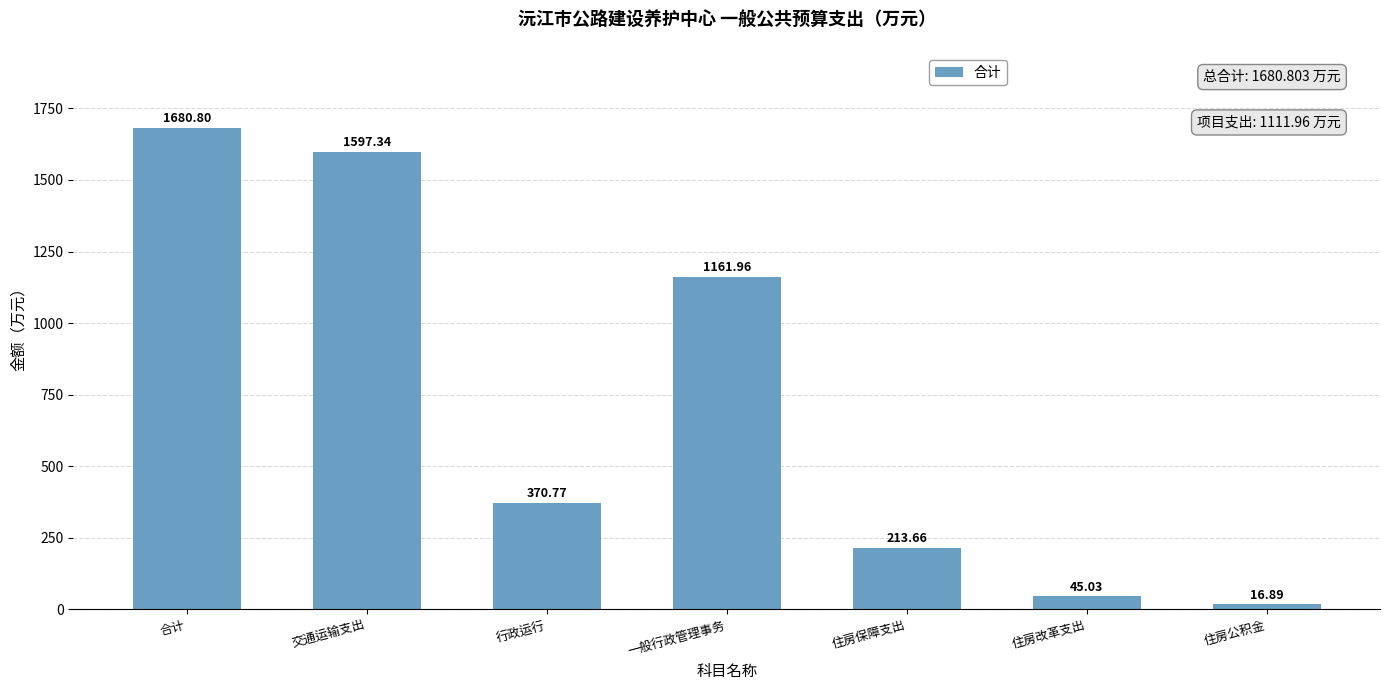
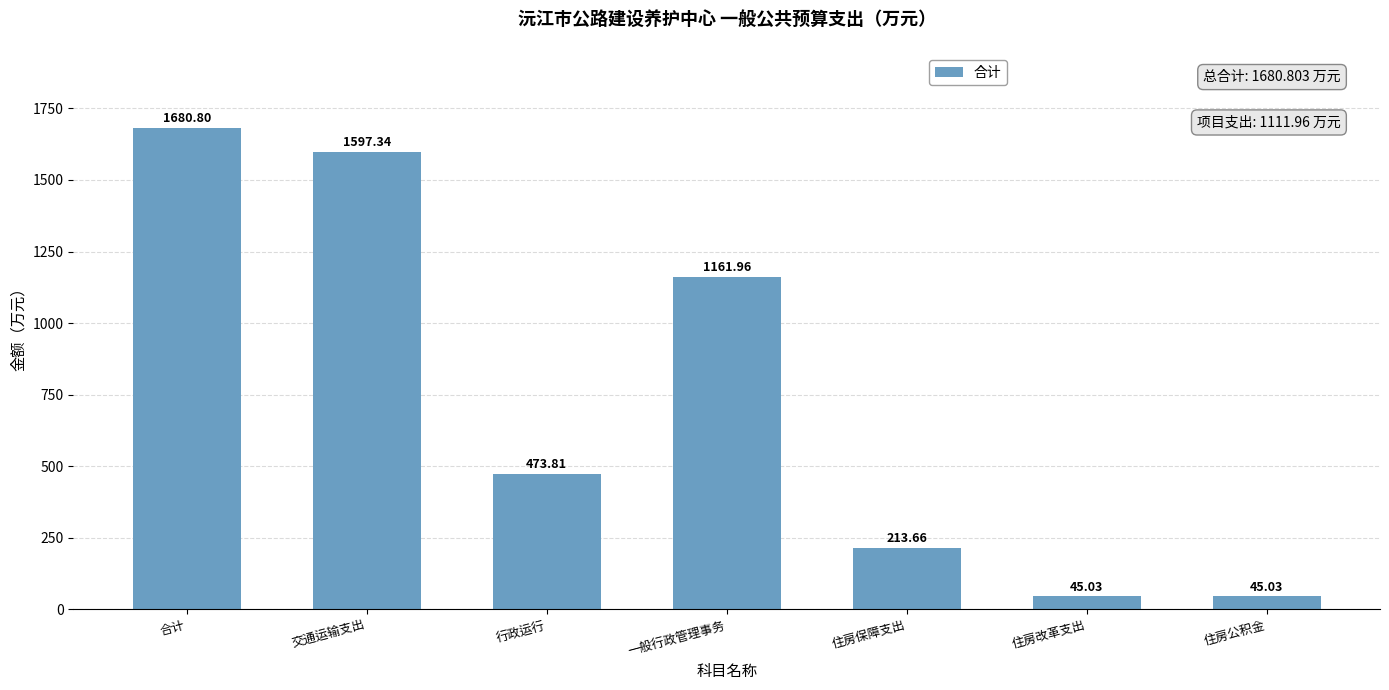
  {
    "合计": 1680.80,
    "交通运输支出": 1597.34,
-   "行政运行": 370.77,
+   "行政运行": 473.81,
    "一般行政管理事务": 1161.96,
    "住房保障支出": 213.66,
    "住房改革支出": 45.03,
-   "住房公积金": 16.89
+   "住房公积金": 45.03
  }
